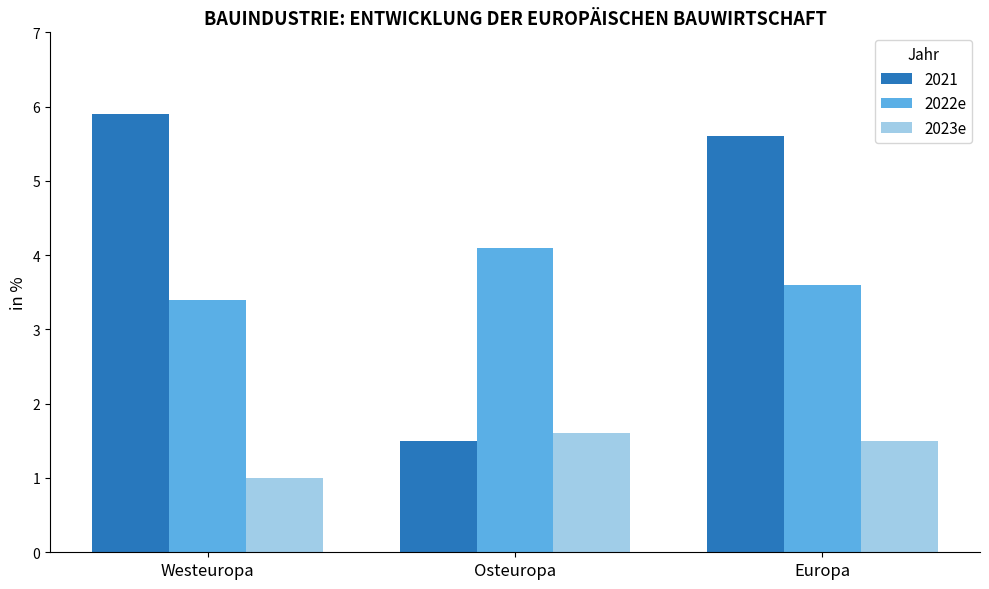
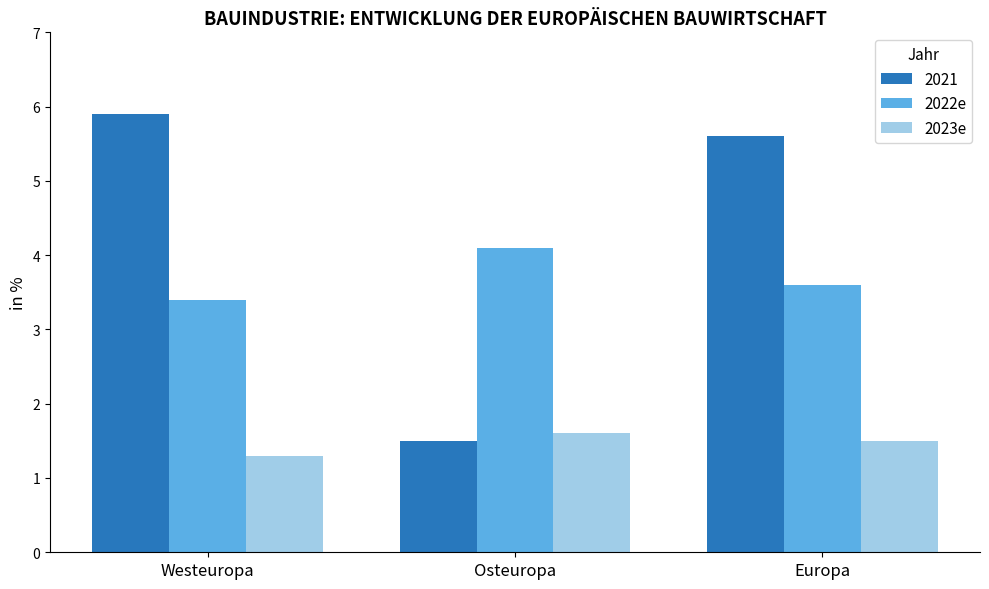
  {
    "2021": {
      "Westeuropa": 5.9,
      "Osteuropa": 1.5,
      "Europa": 5.6
    },
    "2022e": {
      "Westeuropa": 3.4,
      "Osteuropa": 4.1,
      "Europa": 3.6
    },
    "2023e": {
-     "Westeuropa": 1.0,
+     "Westeuropa": 1.3,
      "Osteuropa": 1.6,
      "Europa": 1.5
    }
  }
